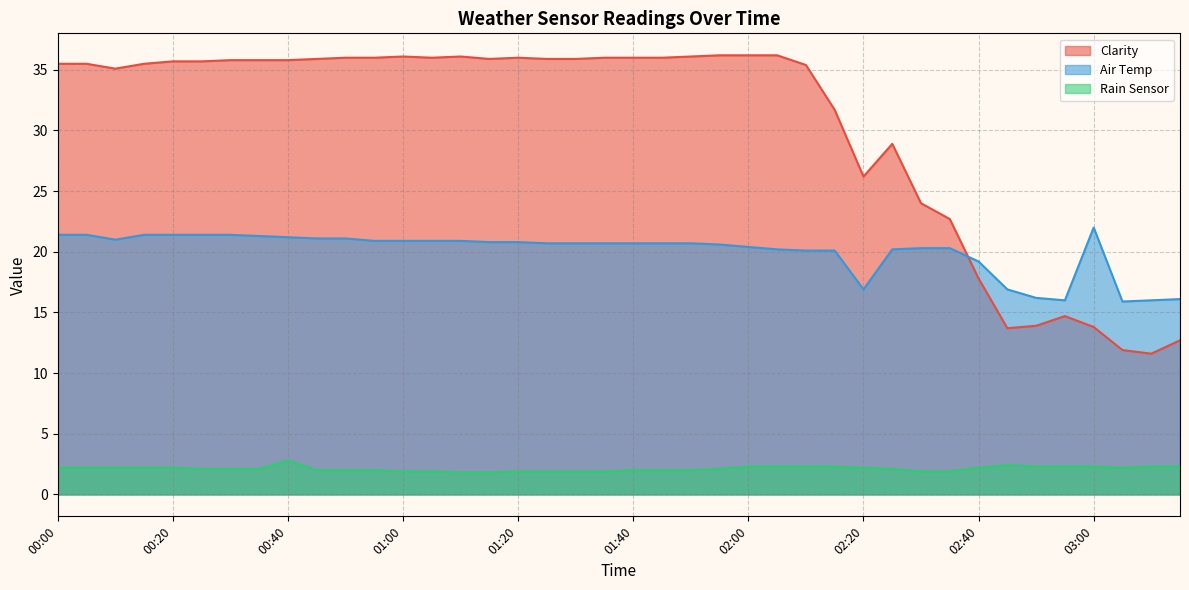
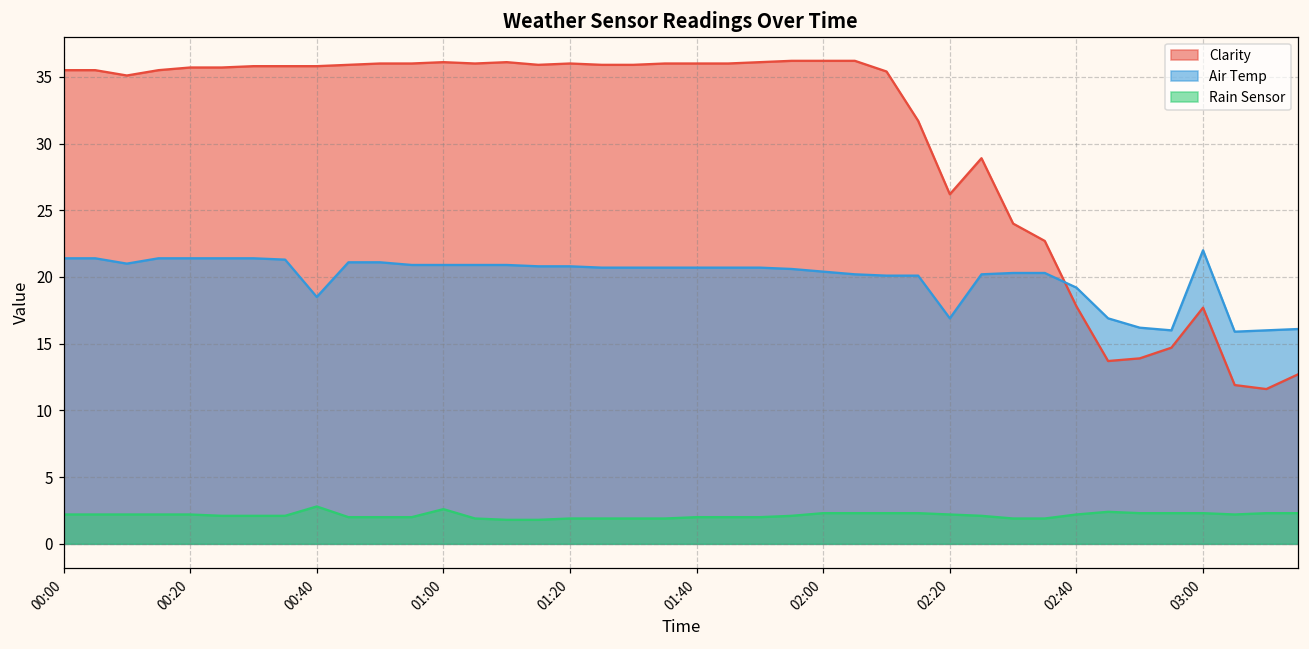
  {
    "Clarity": {
      "00:00": 35.5,
      "00:20": 35.7,
      "00:40": 35.8,
      "01:00": 36.1,
      "01:20": 36.0,
      "01:40": 36.0,
      "02:00": 36.2,
      "02:20": 26.2,
      "02:40": 17.8,
-     "03:00": 13.8
+     "03:00": 17.7
    },
    "Air Temp": {
      "00:00": 21.4,
      "00:20": 21.4,
-     "00:40": 21.2,
+     "00:40": 18.5,
      "01:00": 20.9,
      "01:20": 20.8,
      "01:40": 20.7,
      "02:00": 20.4,
      "02:20": 16.9,
      "02:40": 19.2,
      "03:00": 22.0
    },
    "Rain Sensor": {
      "00:00": 2.2,
      "00:20": 2.2,
      "00:40": 2.8,
-     "01:00": 1.9,
+     "01:00": 2.6,
      "01:20": 1.9,
      "01:40": 2.0,
      "02:00": 2.3,
      "02:20": 2.2,
      "02:40": 2.2,
      "03:00": 2.3
    }
  }
